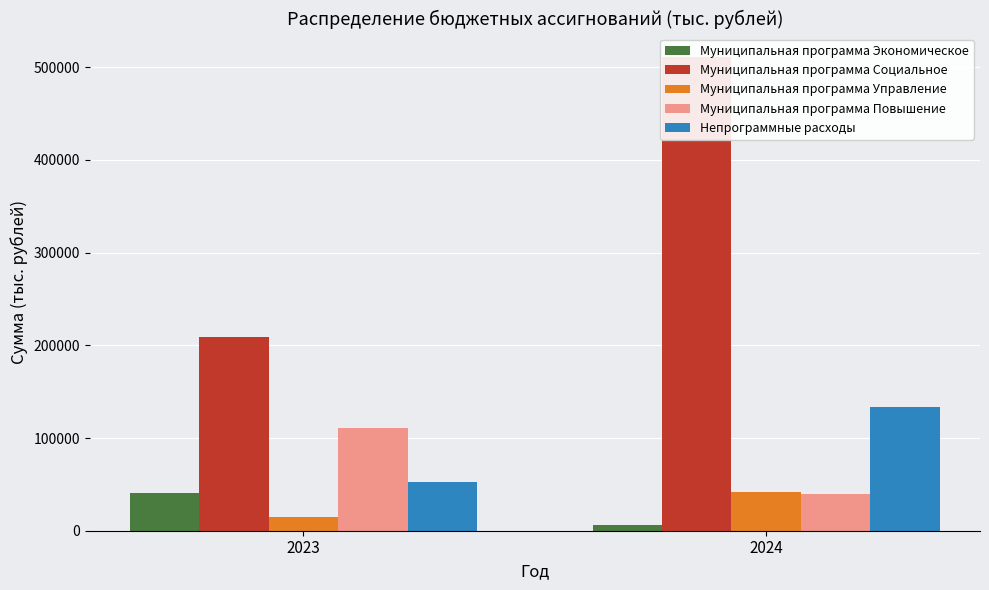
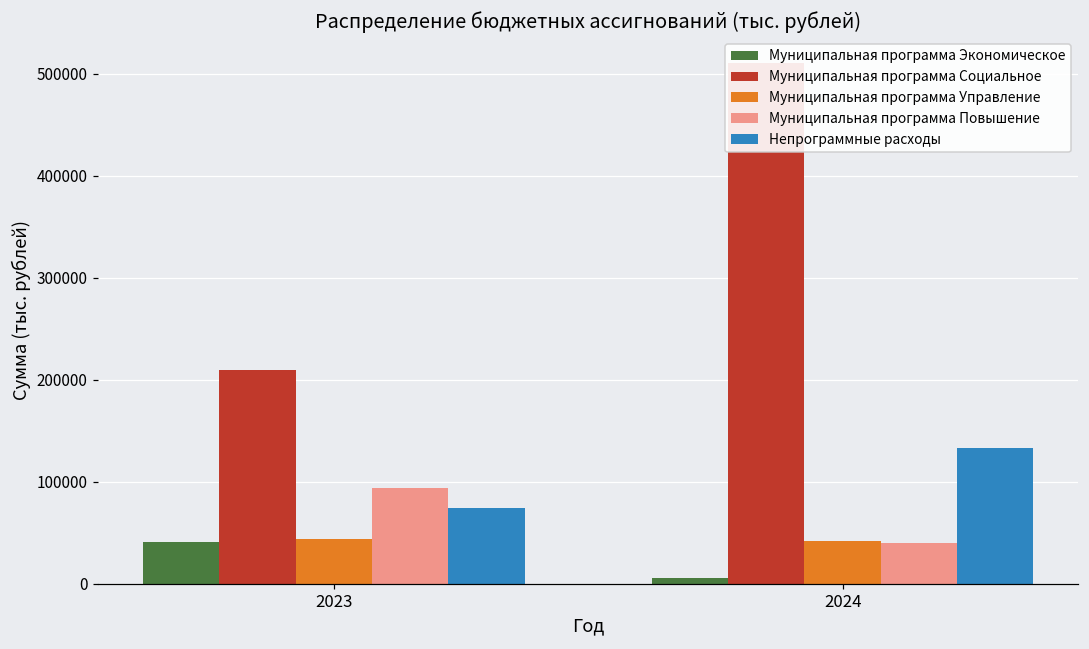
  {
    "Муниципальная программа Экономическое": {
      "2023": 40000,
      "2024": 10000
    },
    "Муниципальная программа Социальное": {
      "2023": 210000
    },
    "Муниципальная программа Управление": {
-     "2023": 10000,
+     "2023": 40000,
      "2024": 40000
    },
    "Муниципальная программа Повышение": {
-     "2023": 110000,
+     "2023": 90000,
      "2024": 40000
    },
    "Непрограммные расходы": {
-     "2023": 50000,
+     "2023": 70000,
      "2024": 130000
    }
  }
